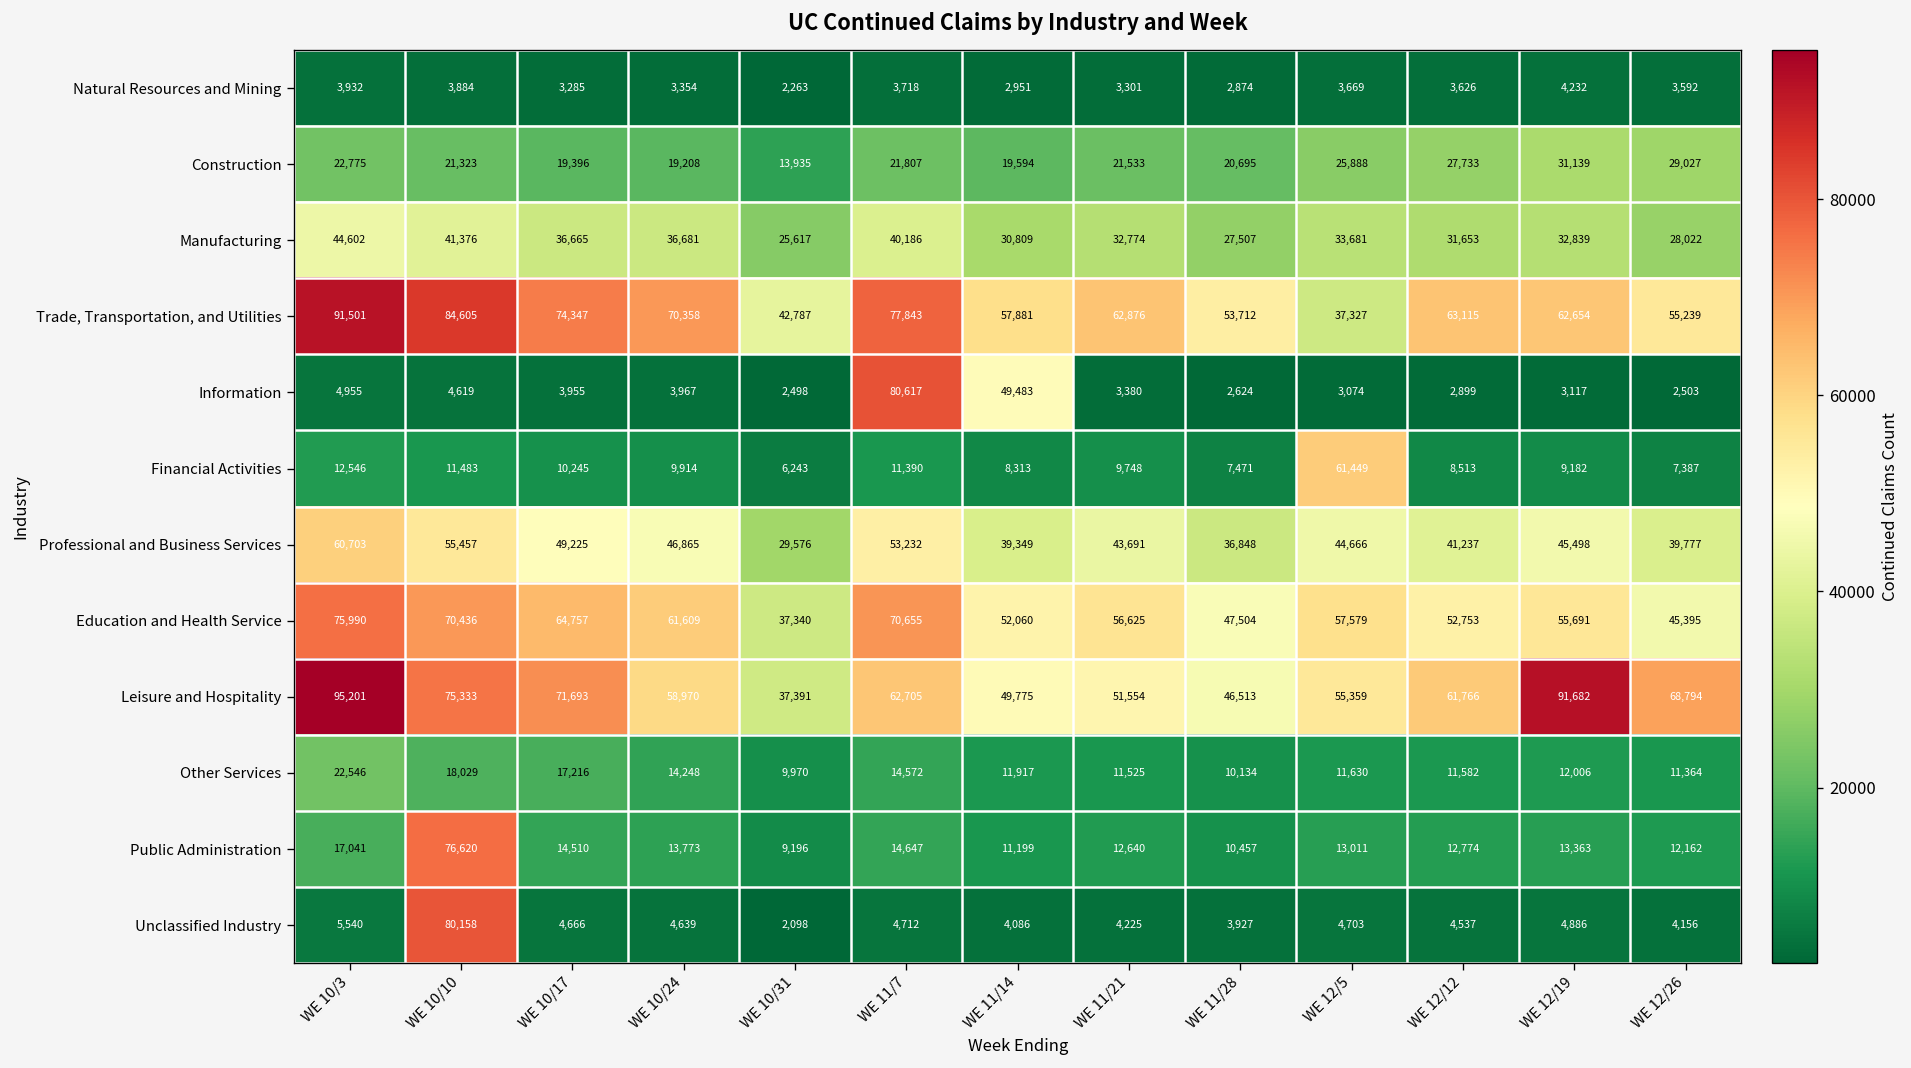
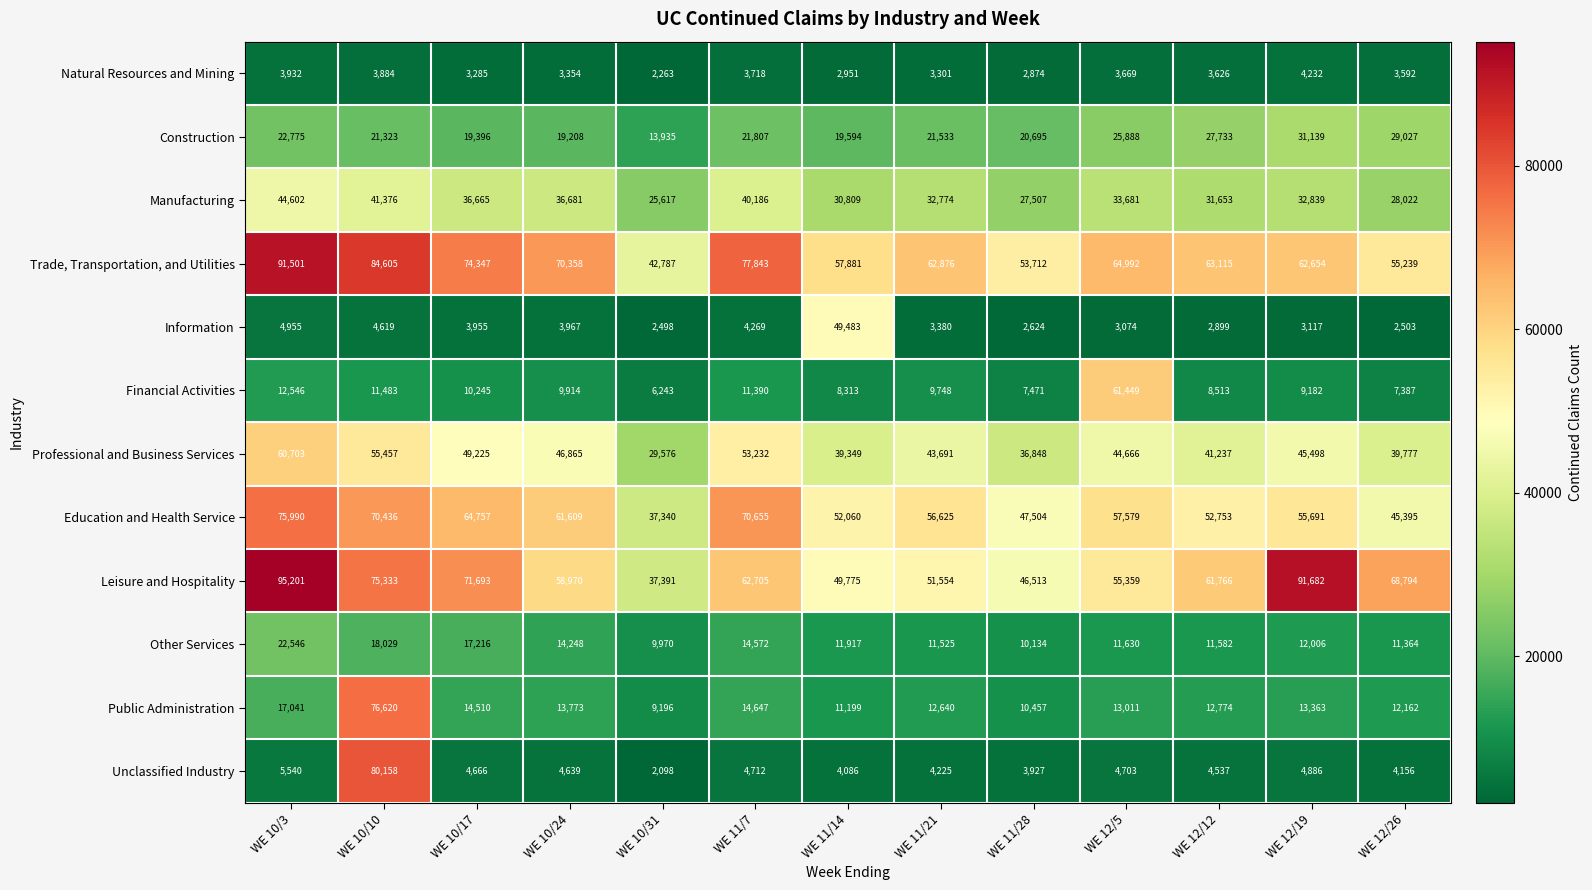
  {
    "Natural Resources and Mining": {
      "WE 10/3": "3,932",
      "WE 10/10": "3,884",
      "WE 10/17": "3,285",
      "WE 10/24": "3,354",
      "WE 10/31": "2,263",
      "WE 11/7": "3,718",
      "WE 11/14": "2,951",
      "WE 11/21": "3,301",
      "WE 11/28": "2,874",
      "WE 12/5": "3,669",
      "WE 12/12": "3,626",
      "WE 12/19": "4,232",
      "WE 12/26": "3,592"
    },
    "Construction": {
      "WE 10/3": "22,775",
      "WE 10/10": "21,323",
      "WE 10/17": "19,396",
      "WE 10/24": "19,208",
      "WE 10/31": "13,935",
      "WE 11/7": "21,807",
      "WE 11/14": "19,594",
      "WE 11/21": "21,533",
      "WE 11/28": "20,695",
      "WE 12/5": "25,888",
      "WE 12/12": "27,733",
      "WE 12/19": "31,139",
      "WE 12/26": "29,027"
    },
    "Manufacturing": {
      "WE 10/3": "44,602",
      "WE 10/10": "41,376",
      "WE 10/17": "36,665",
      "WE 10/24": "36,681",
      "WE 10/31": "25,617",
      "WE 11/7": "40,186",
      "WE 11/14": "30,809",
      "WE 11/21": "32,774",
      "WE 11/28": "27,507",
      "WE 12/5": "33,681",
      "WE 12/12": "31,653",
      "WE 12/19": "32,839",
      "WE 12/26": "28,022"
    },
    "Trade, Transportation, and Utilities": {
      "WE 10/3": "91,501",
      "WE 10/10": "84,605",
      "WE 10/17": "74,347",
      "WE 10/24": "70,358",
      "WE 10/31": "42,787",
      "WE 11/7": "77,843",
      "WE 11/14": "57,881",
      "WE 11/21": "62,876",
      "WE 11/28": "53,712",
-     "WE 12/5": "37,327",
+     "WE 12/5": "64,992",
      "WE 12/12": "63,115",
      "WE 12/19": "62,654",
      "WE 12/26": "55,239"
    },
    "Information": {
      "WE 10/3": "4,955",
      "WE 10/10": "4,619",
      "WE 10/17": "3,955",
      "WE 10/24": "3,967",
      "WE 10/31": "2,498",
-     "WE 11/7": "80,617",
+     "WE 11/7": "4,269",
      "WE 11/14": "49,483",
      "WE 11/21": "3,380",
      "WE 11/28": "2,624",
      "WE 12/5": "3,074",
      "WE 12/12": "2,899",
      "WE 12/19": "3,117",
      "WE 12/26": "2,503"
    },
    "Financial Activities": {
      "WE 10/3": "12,546",
      "WE 10/10": "11,483",
      "WE 10/17": "10,245",
      "WE 10/24": "9,914",
      "WE 10/31": "6,243",
      "WE 11/7": "11,390",
      "WE 11/14": "8,313",
      "WE 11/21": "9,748",
      "WE 11/28": "7,471",
      "WE 12/5": "61,449",
      "WE 12/12": "8,513",
      "WE 12/19": "9,182",
      "WE 12/26": "7,387"
    },
    "Professional and Business Services": {
      "WE 10/3": "60,703",
      "WE 10/10": "55,457",
      "WE 10/17": "49,225",
      "WE 10/24": "46,865",
      "WE 10/31": "29,576",
      "WE 11/7": "53,232",
      "WE 11/14": "39,349",
      "WE 11/21": "43,691",
      "WE 11/28": "36,848",
      "WE 12/5": "44,666",
      "WE 12/12": "41,237",
      "WE 12/19": "45,498",
      "WE 12/26": "39,777"
    },
    "Education and Health Service": {
      "WE 10/3": "75,990",
      "WE 10/10": "70,436",
      "WE 10/17": "64,757",
      "WE 10/24": "61,609",
      "WE 10/31": "37,340",
      "WE 11/7": "70,655",
      "WE 11/14": "52,060",
      "WE 11/21": "56,625",
      "WE 11/28": "47,504",
      "WE 12/5": "57,579",
      "WE 12/12": "52,753",
      "WE 12/19": "55,691",
      "WE 12/26": "45,395"
    },
    "Leisure and Hospitality": {
      "WE 10/3": "95,201",
      "WE 10/10": "75,333",
      "WE 10/17": "71,693",
      "WE 10/24": "58,970",
      "WE 10/31": "37,391",
      "WE 11/7": "62,705",
      "WE 11/14": "49,775",
      "WE 11/21": "51,554",
      "WE 11/28": "46,513",
      "WE 12/5": "55,359",
      "WE 12/12": "61,766",
      "WE 12/19": "91,682",
      "WE 12/26": "68,794"
    },
    "Other Services": {
      "WE 10/3": "22,546",
      "WE 10/10": "18,029",
      "WE 10/17": "17,216",
      "WE 10/24": "14,248",
      "WE 10/31": "9,970",
      "WE 11/7": "14,572",
      "WE 11/14": "11,917",
      "WE 11/21": "11,525",
      "WE 11/28": "10,134",
      "WE 12/5": "11,630",
      "WE 12/12": "11,582",
      "WE 12/19": "12,006",
      "WE 12/26": "11,364"
    },
    "Public Administration": {
      "WE 10/3": "17,041",
      "WE 10/10": "76,620",
      "WE 10/17": "14,510",
      "WE 10/24": "13,773",
      "WE 10/31": "9,196",
      "WE 11/7": "14,647",
      "WE 11/14": "11,199",
      "WE 11/21": "12,640",
      "WE 11/28": "10,457",
      "WE 12/5": "13,011",
      "WE 12/12": "12,774",
      "WE 12/19": "13,363",
      "WE 12/26": "12,162"
    },
    "Unclassified Industry": {
      "WE 10/3": "5,540",
      "WE 10/10": "80,158",
      "WE 10/17": "4,666",
      "WE 10/24": "4,639",
      "WE 10/31": "2,098",
      "WE 11/7": "4,712",
      "WE 11/14": "4,086",
      "WE 11/21": "4,225",
      "WE 11/28": "3,927",
      "WE 12/5": "4,703",
      "WE 12/12": "4,537",
      "WE 12/19": "4,886",
      "WE 12/26": "4,156"
    }
  }
